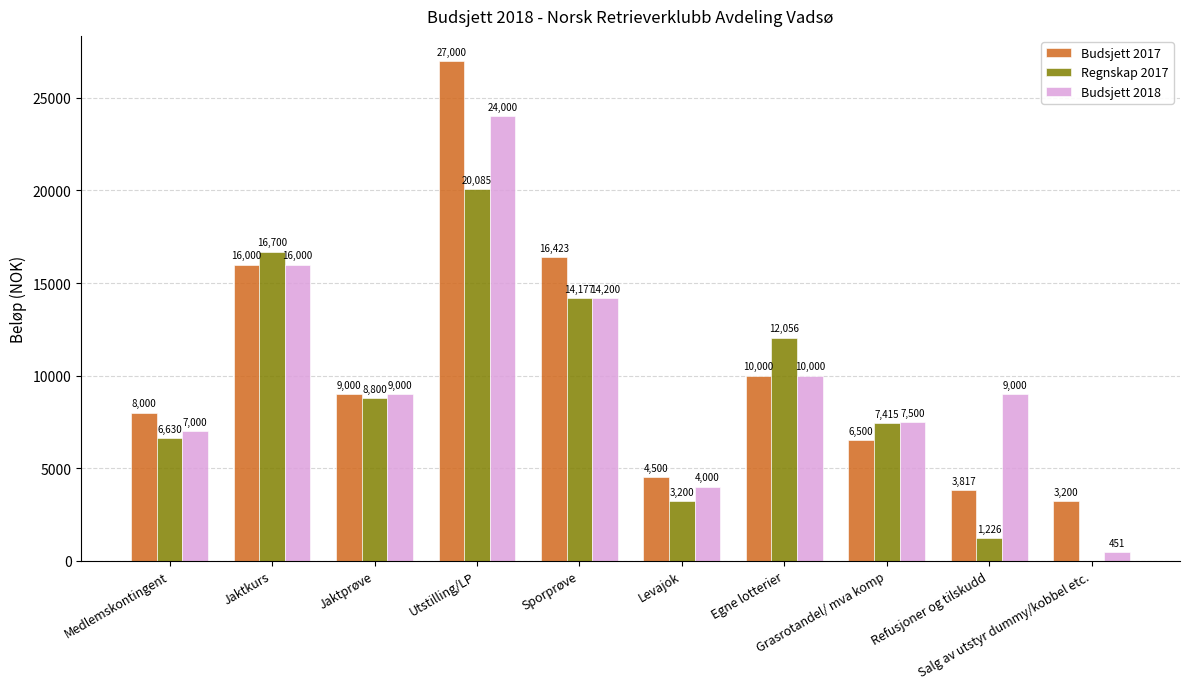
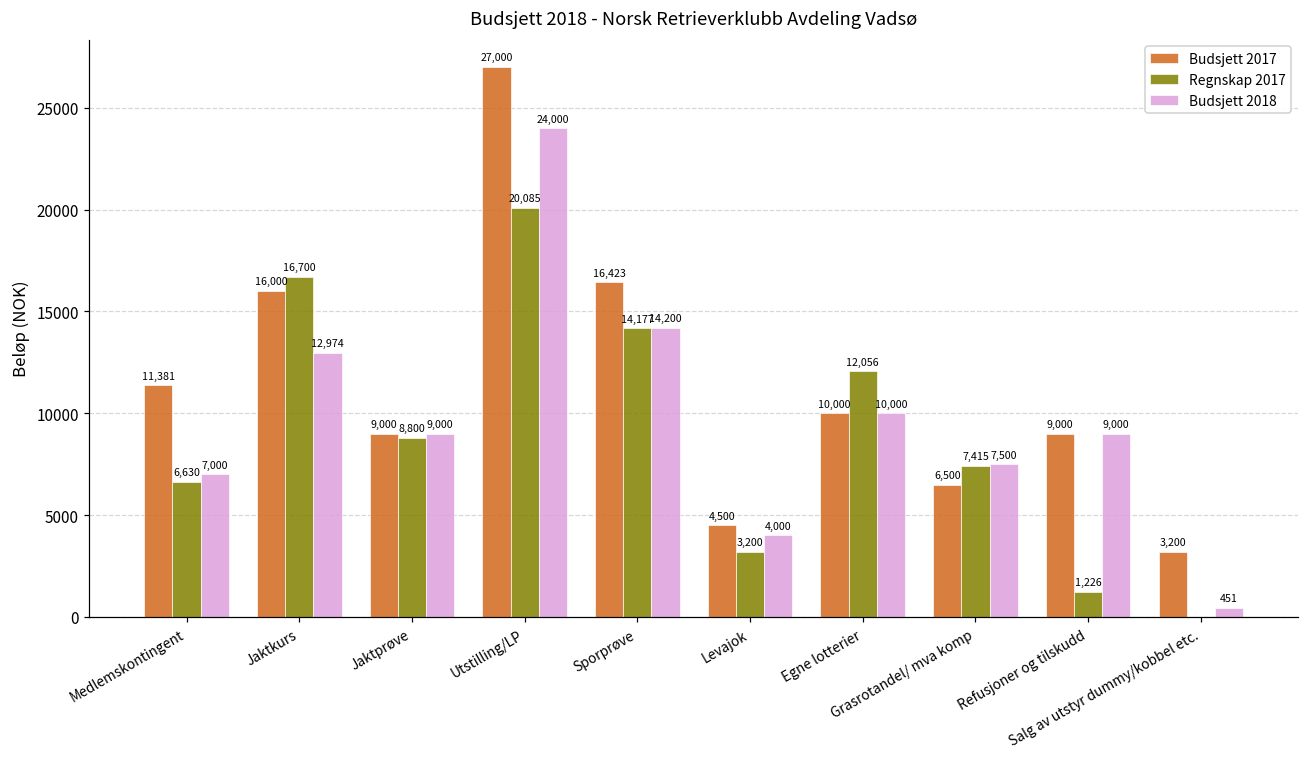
  {
    "Budsjett 2017": {
-     "Medlemskontingent": "8,000",
+     "Medlemskontingent": "11,381",
      "Jaktkurs": "16,000",
      "Jaktprøve": "9,000",
      "Utstilling/LP": "27,000",
      "Sporprøve": "16,423",
      "Levajok": "4,500",
      "Egne lotterier": "10,000",
      "Grasrotandel/ mva komp": "6,500",
-     "Refusjoner og tilskudd": "3,817",
+     "Refusjoner og tilskudd": "9,000",
      "Salg av utstyr dummy/kobbel etc.": "3,200"
    },
    "Regnskap 2017": {
      "Medlemskontingent": "6,630",
      "Jaktkurs": "16,700",
      "Jaktprøve": "8,800",
      "Utstilling/LP": "20,085",
      "Sporprøve": "14,177",
      "Levajok": "3,200",
      "Egne lotterier": "12,056",
      "Grasrotandel/ mva komp": "7,415",
      "Refusjoner og tilskudd": "1,226"
    },
    "Budsjett 2018": {
      "Medlemskontingent": "7,000",
-     "Jaktkurs": "16,000",
+     "Jaktkurs": "12,974",
      "Jaktprøve": "9,000",
      "Utstilling/LP": "24,000",
      "Sporprøve": "14,200",
      "Levajok": "4,000",
      "Egne lotterier": "10,000",
      "Grasrotandel/ mva komp": "7,500",
      "Refusjoner og tilskudd": "9,000",
      "Salg av utstyr dummy/kobbel etc.": "451"
    }
  }
